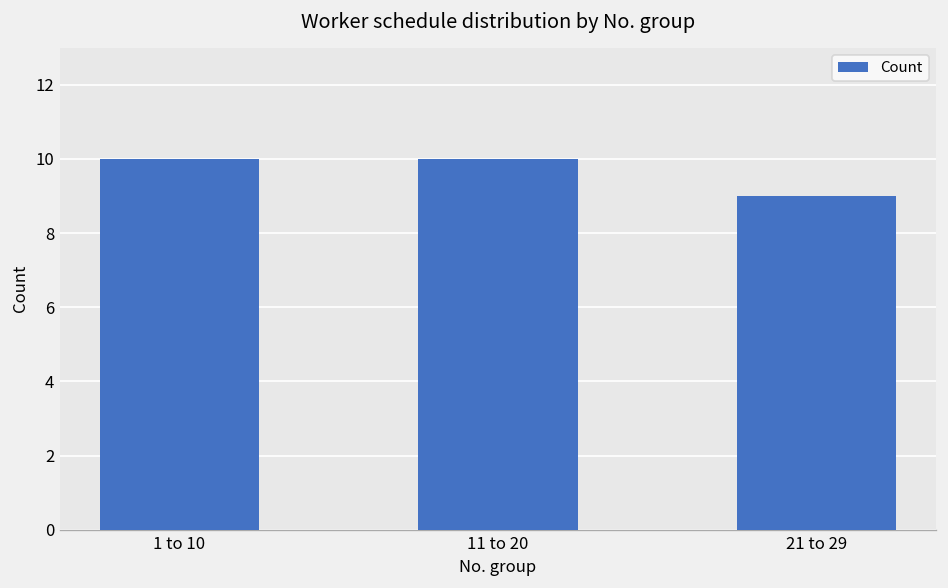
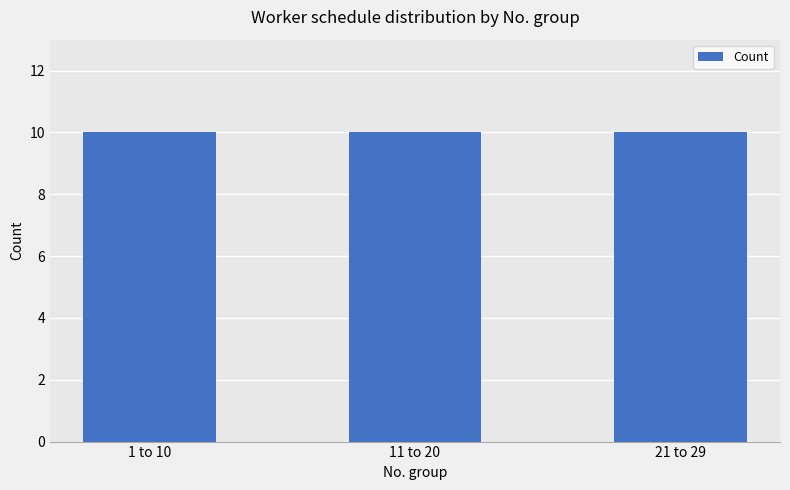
  {
    "1 to 10": 10,
    "11 to 20": 10,
-   "21 to 29": 9
+   "21 to 29": 10
  }
